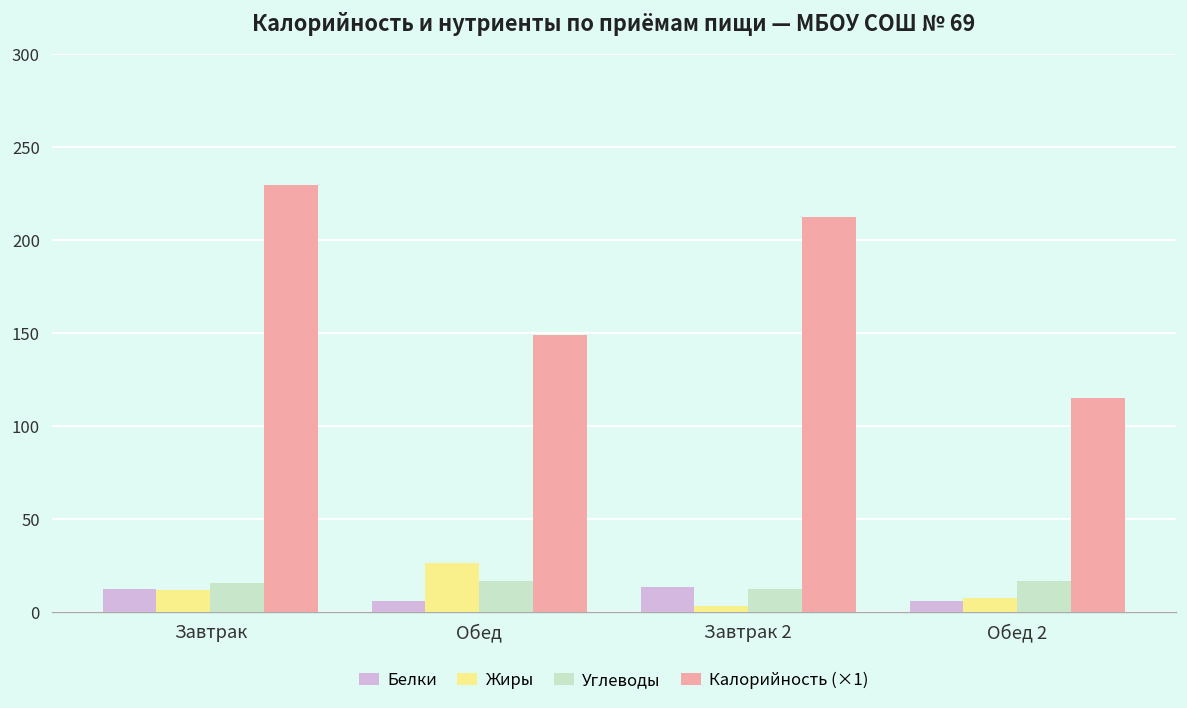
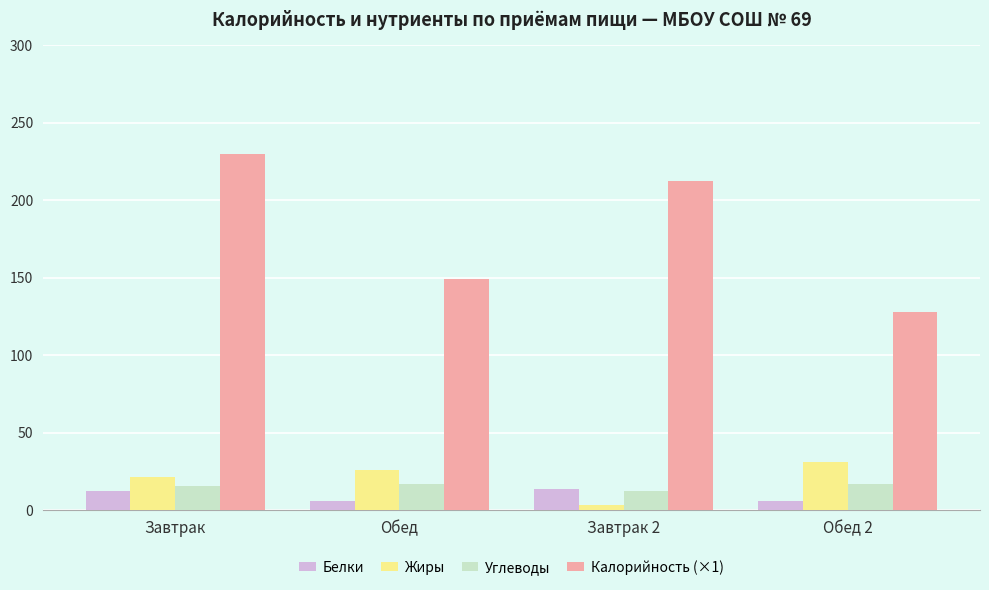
  {
    "Жиры": {
-     "Завтрак": 12,
+     "Завтрак": 21,
      "Обед": 26,
      "Завтрак 2": 3,
-     "Обед 2": 7
+     "Обед 2": 31
    },
    "Калорийность (×1)": {
      "Завтрак": 230,
      "Обед": 149,
      "Завтрак 2": 212,
-     "Обед 2": 115
+     "Обед 2": 128
    }
  }
